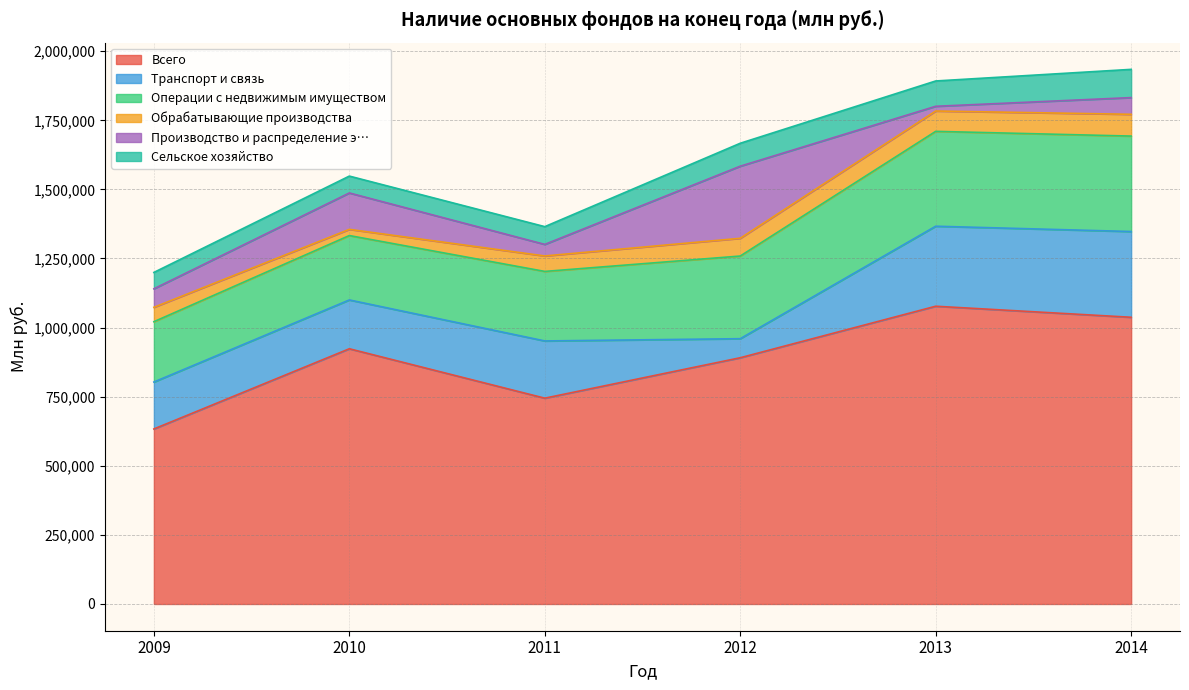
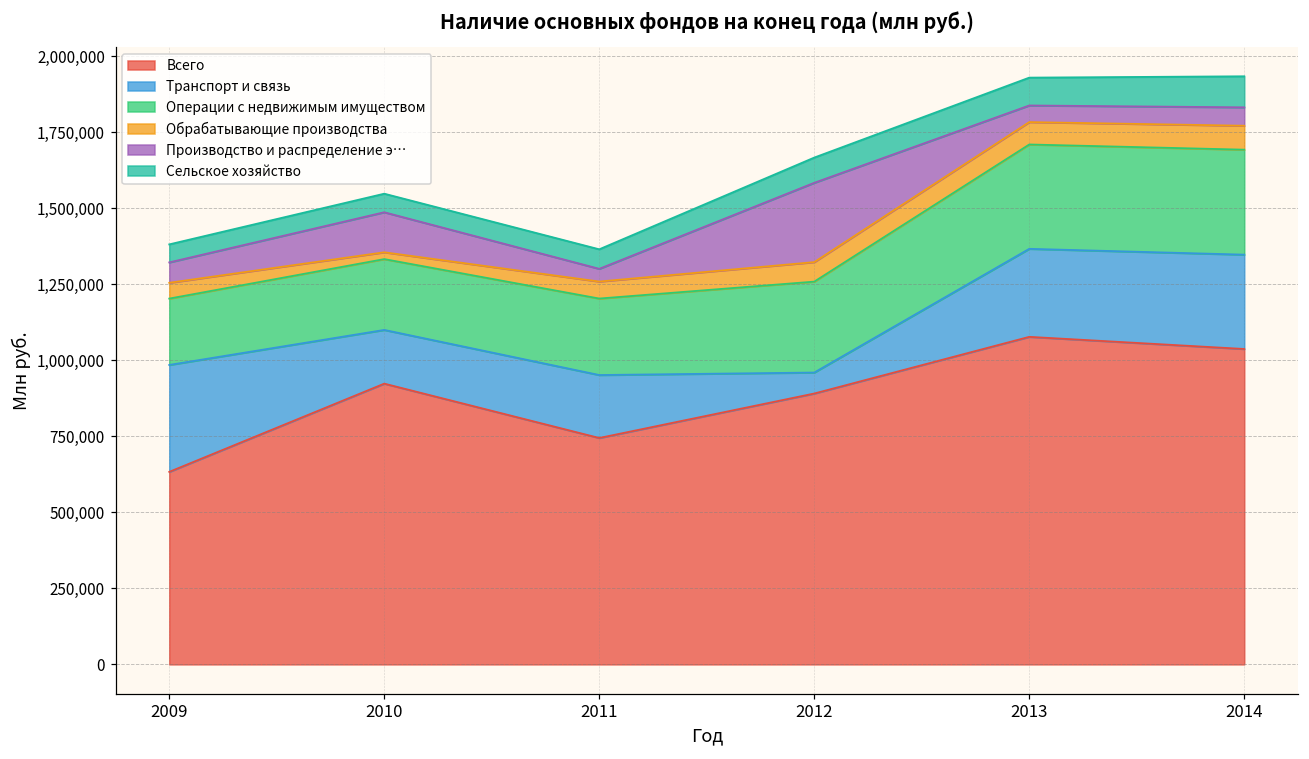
  {
    "Всего": {
      "2009": "630,000",
      "2010": "920,000",
      "2011": "740,000",
      "2012": "890,000",
      "2013": "1,080,000",
      "2014": "1,040,000"
    },
    "Транспорт и связь": {
-     "2009": "170,000",
+     "2009": "350,000",
      "2010": "180,000",
      "2011": "210,000",
      "2012": "70,000",
      "2013": "290,000",
      "2014": "310,000"
    },
    "Обрабатывающие производства": {
      "2009": "50,000",
      "2010": "20,000",
      "2011": "60,000",
      "2012": "60,000",
      "2013": "70,000",
      "2014": "80,000"
    },
    "Производство и распределение э…": {
      "2009": "70,000",
      "2010": "130,000",
      "2011": "40,000",
      "2012": "260,000",
-     "2013": "20,000",
+     "2013": "50,000",
      "2014": "60,000"
    }
  }
